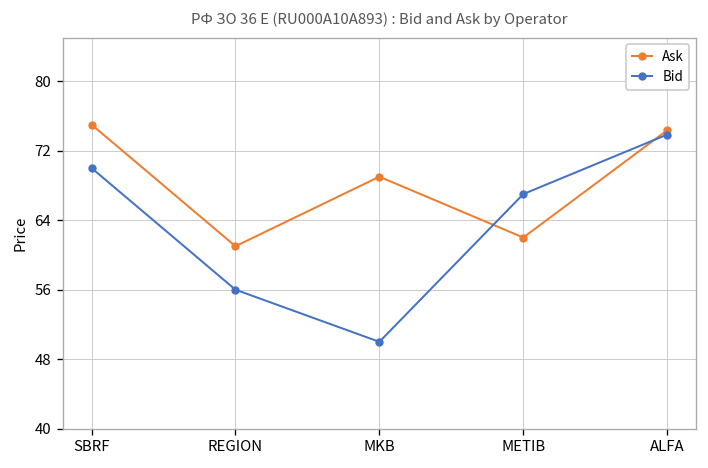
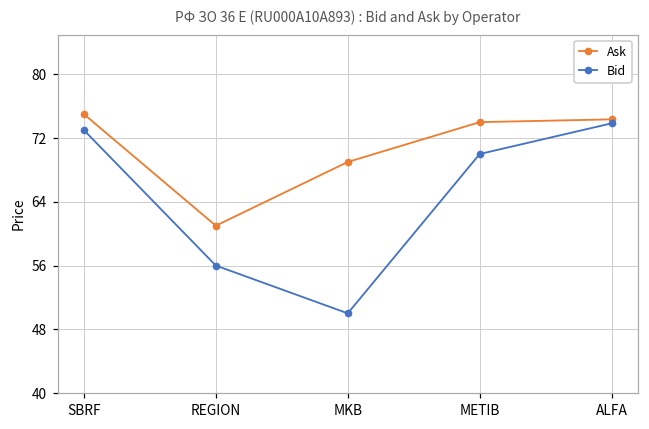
  {
    "Ask": {
      "SBRF": 75,
      "REGION": 61,
      "MKB": 69,
-     "METIB": 62,
+     "METIB": 74,
      "ALFA": 74
    },
    "Bid": {
-     "SBRF": 70,
+     "SBRF": 73,
      "REGION": 56,
      "MKB": 50,
-     "METIB": 67,
+     "METIB": 70,
      "ALFA": 74
    }
  }
